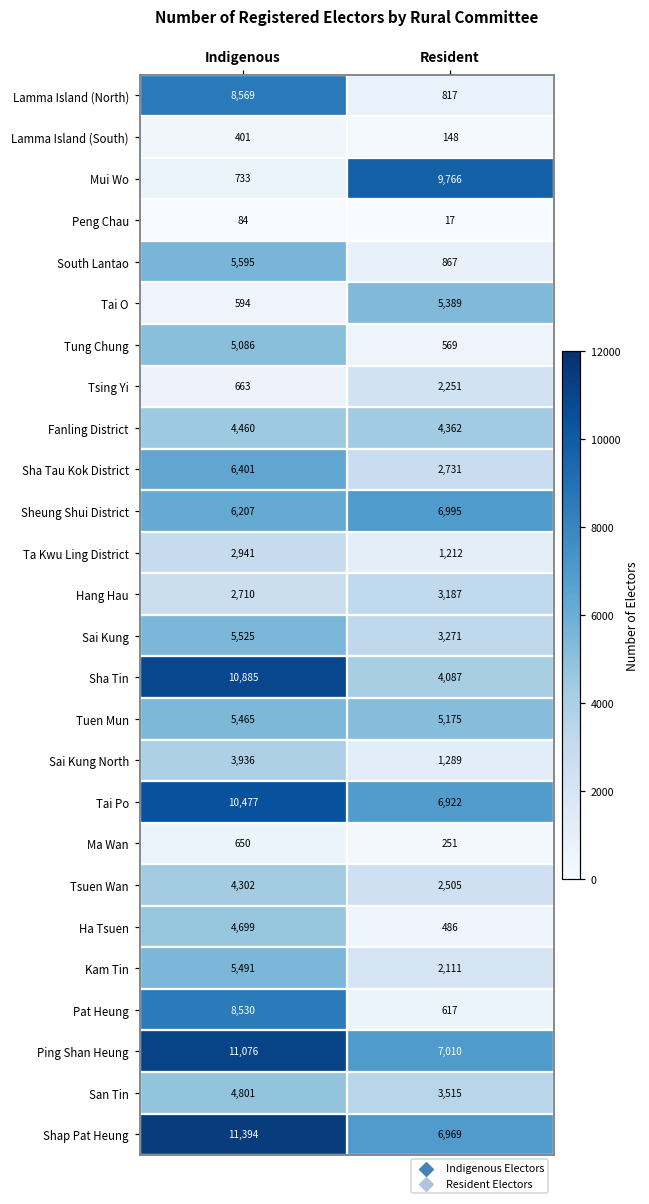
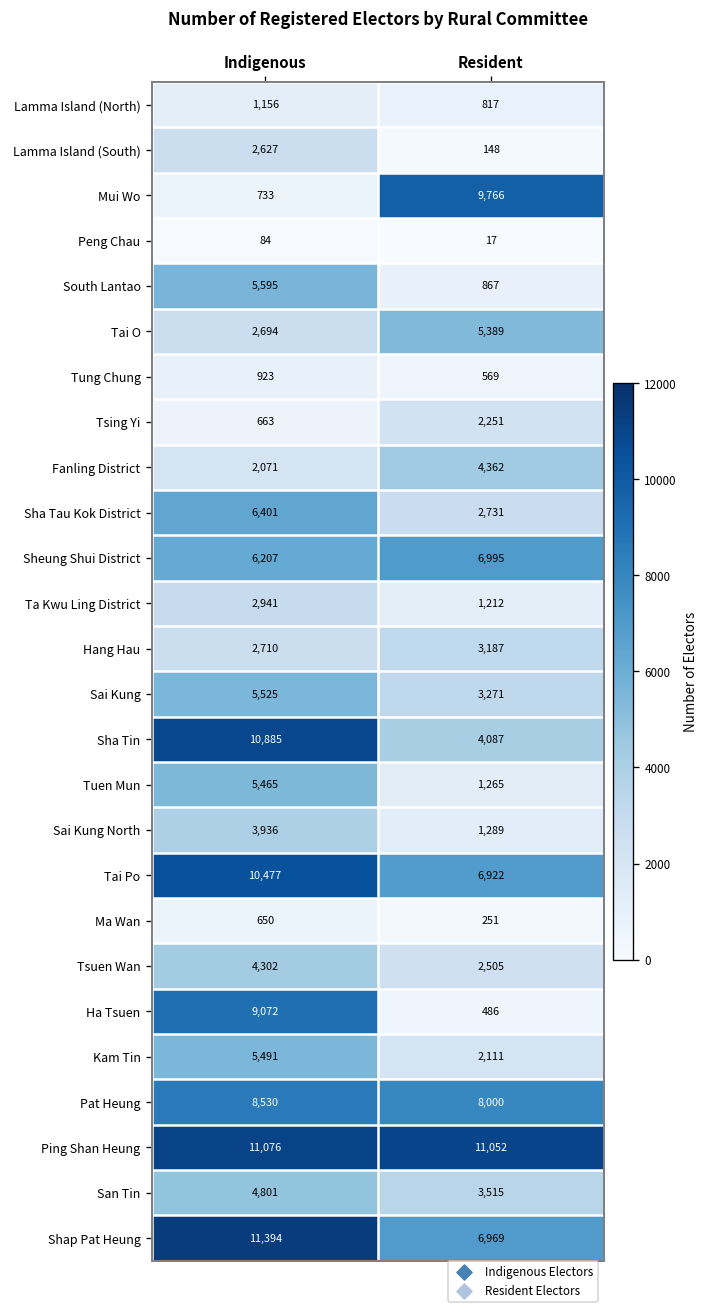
  {
    "Lamma Island (North)": {
-     "Indigenous": "8,569",
+     "Indigenous": "1,156",
      "Resident": "817"
    },
    "Lamma Island (South)": {
-     "Indigenous": "401",
+     "Indigenous": "2,627",
      "Resident": "148"
    },
    "Mui Wo": {
      "Indigenous": "733",
      "Resident": "9,766"
    },
    "Peng Chau": {
      "Indigenous": "84",
      "Resident": "17"
    },
    "South Lantao": {
      "Indigenous": "5,595",
      "Resident": "867"
    },
    "Tai O": {
-     "Indigenous": "594",
+     "Indigenous": "2,694",
      "Resident": "5,389"
    },
    "Tung Chung": {
-     "Indigenous": "5,086",
+     "Indigenous": "923",
      "Resident": "569"
    },
    "Tsing Yi": {
      "Indigenous": "663",
      "Resident": "2,251"
    },
    "Fanling District": {
-     "Indigenous": "4,460",
+     "Indigenous": "2,071",
      "Resident": "4,362"
    },
    "Sha Tau Kok District": {
      "Indigenous": "6,401",
      "Resident": "2,731"
    },
    "Sheung Shui District": {
      "Indigenous": "6,207",
      "Resident": "6,995"
    },
    "Ta Kwu Ling District": {
      "Indigenous": "2,941",
      "Resident": "1,212"
    },
    "Hang Hau": {
      "Indigenous": "2,710",
      "Resident": "3,187"
    },
    "Sai Kung": {
      "Indigenous": "5,525",
      "Resident": "3,271"
    },
    "Sha Tin": {
      "Indigenous": "10,885",
      "Resident": "4,087"
    },
    "Tuen Mun": {
      "Indigenous": "5,465",
-     "Resident": "5,175"
+     "Resident": "1,265"
    },
    "Sai Kung North": {
      "Indigenous": "3,936",
      "Resident": "1,289"
    },
    "Tai Po": {
      "Indigenous": "10,477",
      "Resident": "6,922"
    },
    "Ma Wan": {
      "Indigenous": "650",
      "Resident": "251"
    },
    "Tsuen Wan": {
      "Indigenous": "4,302",
      "Resident": "2,505"
    },
    "Ha Tsuen": {
-     "Indigenous": "4,699",
+     "Indigenous": "9,072",
      "Resident": "486"
    },
    "Kam Tin": {
      "Indigenous": "5,491",
      "Resident": "2,111"
    },
    "Pat Heung": {
      "Indigenous": "8,530",
-     "Resident": "617"
+     "Resident": "8,000"
    },
    "Ping Shan Heung": {
      "Indigenous": "11,076",
-     "Resident": "7,010"
+     "Resident": "11,052"
    },
    "San Tin": {
      "Indigenous": "4,801",
      "Resident": "3,515"
    },
    "Shap Pat Heung": {
      "Indigenous": "11,394",
      "Resident": "6,969"
    }
  }
